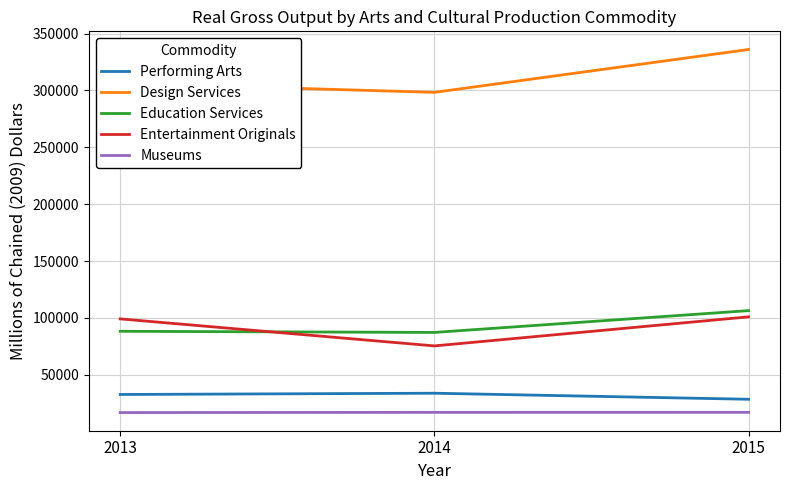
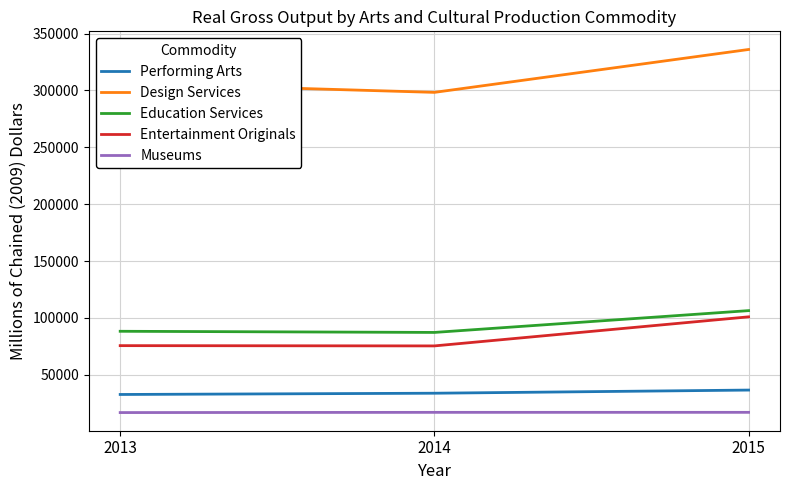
  {
    "Performing Arts": {
      "2013": 33000,
      "2014": 34000,
-     "2015": 28000
+     "2015": 37000
    },
    "Design Services": {
      "2014": 298000,
      "2015": 336000
    },
    "Education Services": {
      "2013": 88000,
      "2014": 87000,
      "2015": 106000
    },
    "Entertainment Originals": {
-     "2013": 99000,
+     "2013": 76000,
      "2014": 75000,
      "2015": 101000
    },
    "Museums": {
      "2013": 17000,
      "2014": 17000,
      "2015": 17000
    }
  }
